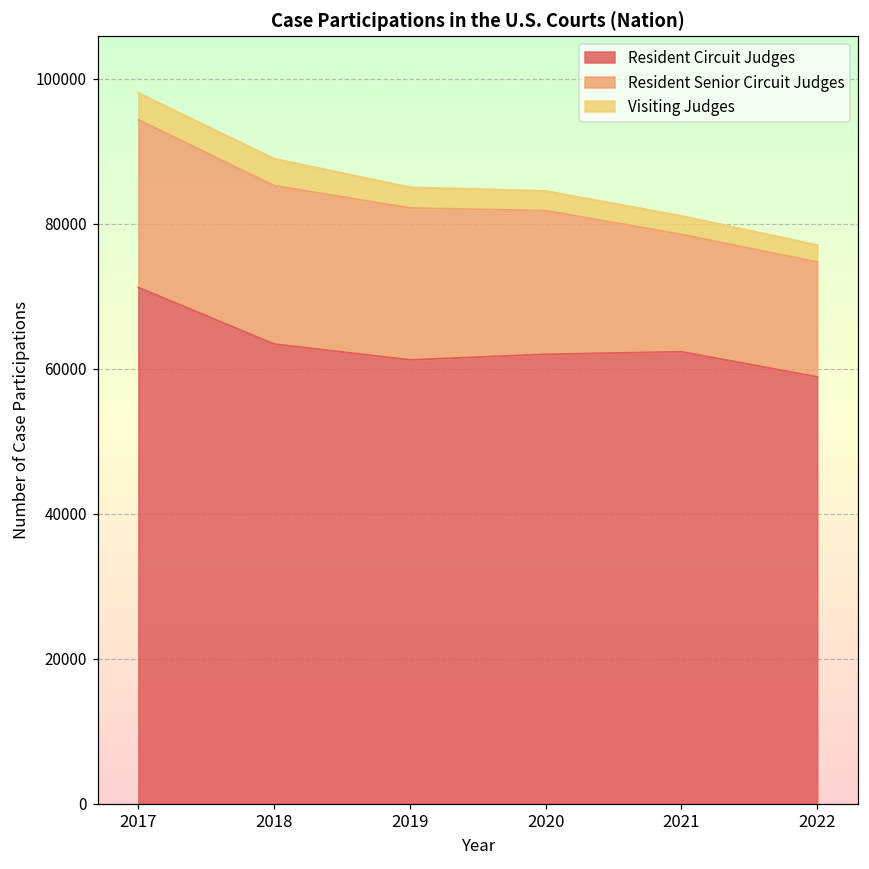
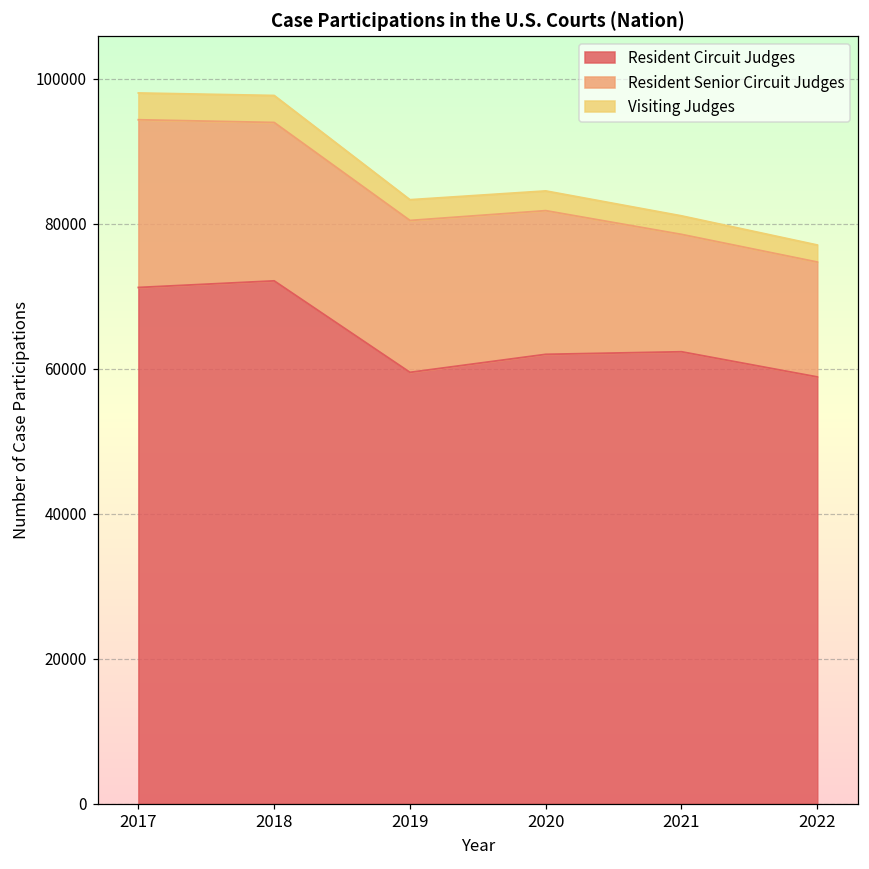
  {
    "Resident Circuit Judges": {
      "2017": 71000,
-     "2018": 63000,
-     "2019": 61000,
+     "2018": 72000,
+     "2019": 60000,
      "2020": 62000,
      "2021": 62000,
      "2022": 59000
    }
  }
